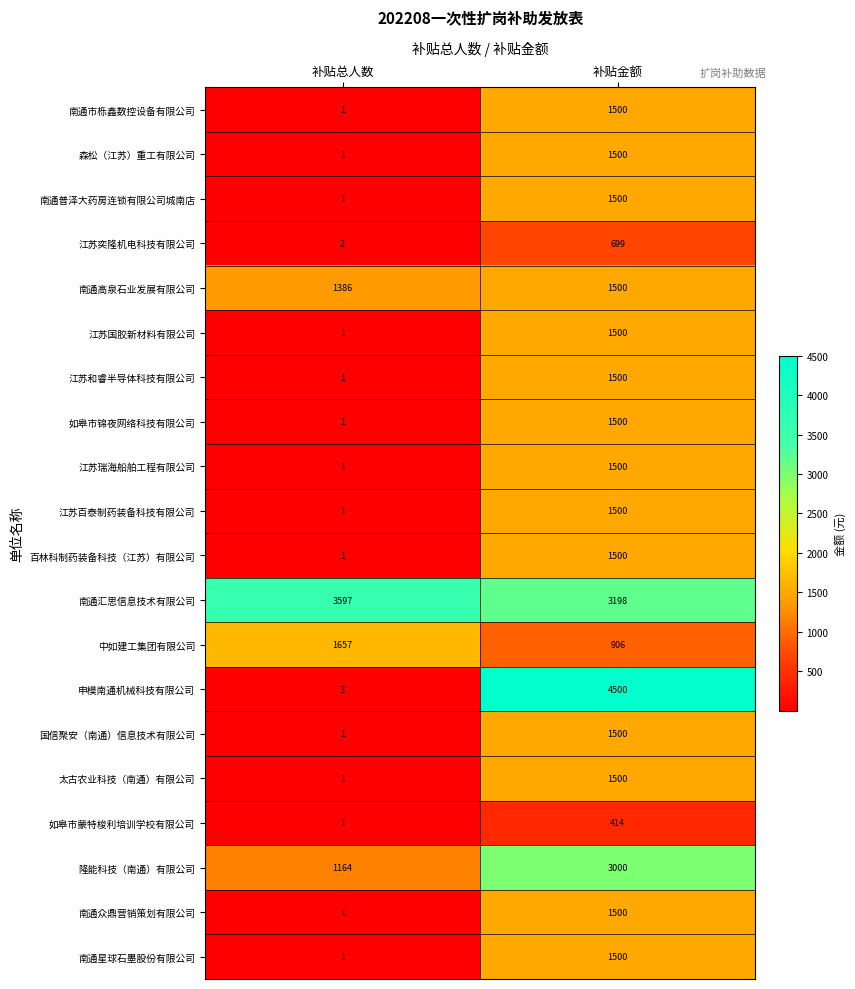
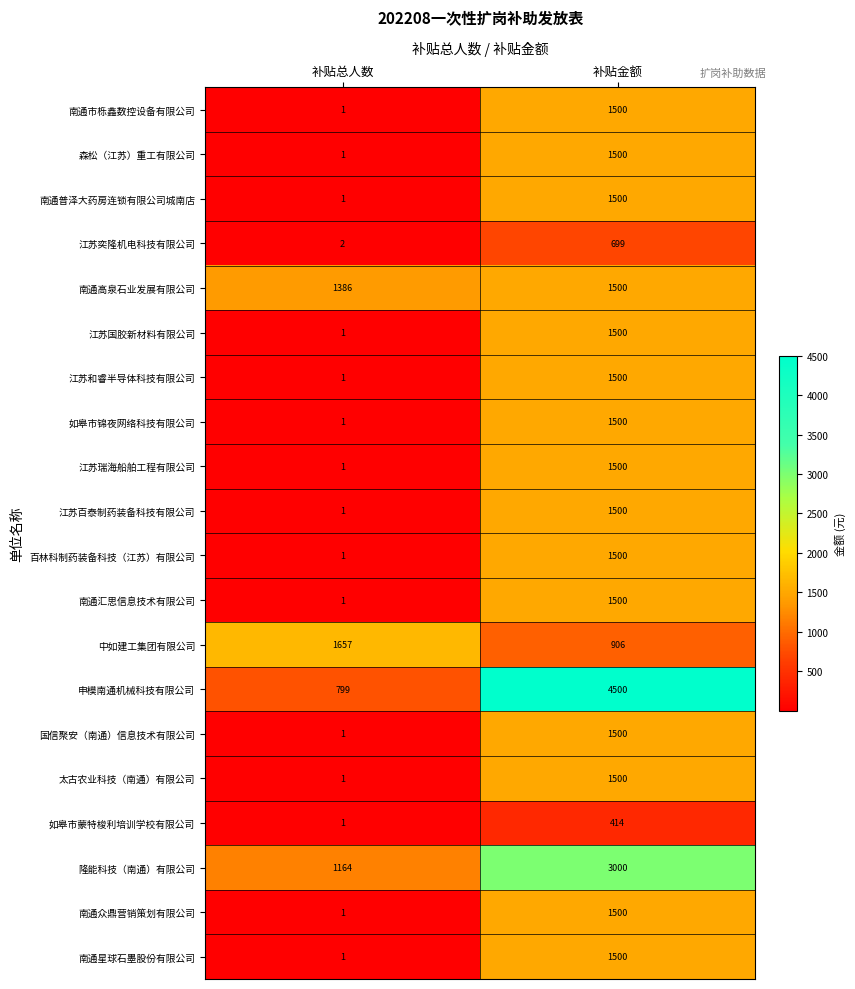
  {
    "南通市栎鑫数控设备有限公司": {
      "补贴总人数": 1,
      "补贴金额": 1500
    },
    "森松（江苏）重工有限公司": {
      "补贴总人数": 1,
      "补贴金额": 1500
    },
    "南通普泽大药房连锁有限公司城南店": {
      "补贴总人数": 1,
      "补贴金额": 1500
    },
    "江苏奕隆机电科技有限公司": {
      "补贴总人数": 2,
      "补贴金额": 699
    },
    "南通高泉石业发展有限公司": {
      "补贴总人数": 1386,
      "补贴金额": 1500
    },
    "江苏国胶新材料有限公司": {
      "补贴总人数": 1,
      "补贴金额": 1500
    },
    "江苏和睿半导体科技有限公司": {
      "补贴总人数": 1,
      "补贴金额": 1500
    },
    "如皋市锦夜网络科技有限公司": {
      "补贴总人数": 1,
      "补贴金额": 1500
    },
    "江苏瑞海船舶工程有限公司": {
      "补贴总人数": 1,
      "补贴金额": 1500
    },
    "江苏百泰制药装备科技有限公司": {
      "补贴总人数": 1,
      "补贴金额": 1500
    },
    "百林科制药装备科技（江苏）有限公司": {
      "补贴总人数": 1,
      "补贴金额": 1500
    },
    "南通汇思信息技术有限公司": {
-     "补贴总人数": 3597,
-     "补贴金额": 3198
+     "补贴总人数": 1,
+     "补贴金额": 1500
    },
    "中如建工集团有限公司": {
      "补贴总人数": 1657,
      "补贴金额": 906
    },
    "申模南通机械科技有限公司": {
-     "补贴总人数": 3,
+     "补贴总人数": 799,
      "补贴金额": 4500
    },
    "国信聚安（南通）信息技术有限公司": {
      "补贴总人数": 1,
      "补贴金额": 1500
    },
    "太古农业科技（南通）有限公司": {
      "补贴总人数": 1,
      "补贴金额": 1500
    },
    "如皋市蒙特梭利培训学校有限公司": {
      "补贴总人数": 1,
      "补贴金额": 414
    },
    "隆能科技（南通）有限公司": {
      "补贴总人数": 1164,
      "补贴金额": 3000
    },
    "南通众鼎营销策划有限公司": {
      "补贴总人数": 1,
      "补贴金额": 1500
    },
    "南通星球石墨股份有限公司": {
      "补贴总人数": 1,
      "补贴金额": 1500
    }
  }
